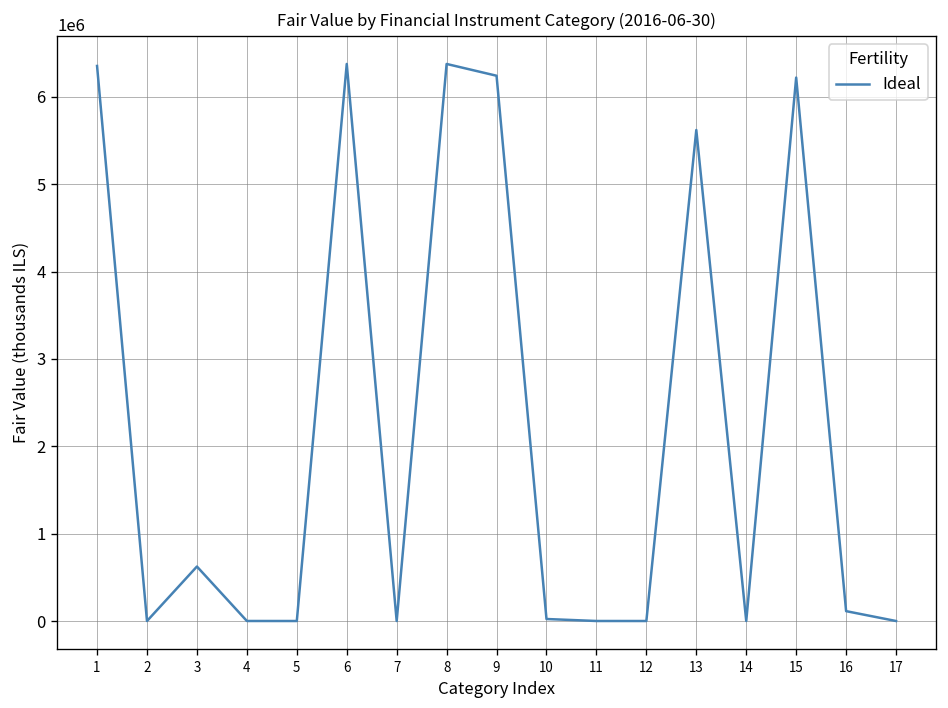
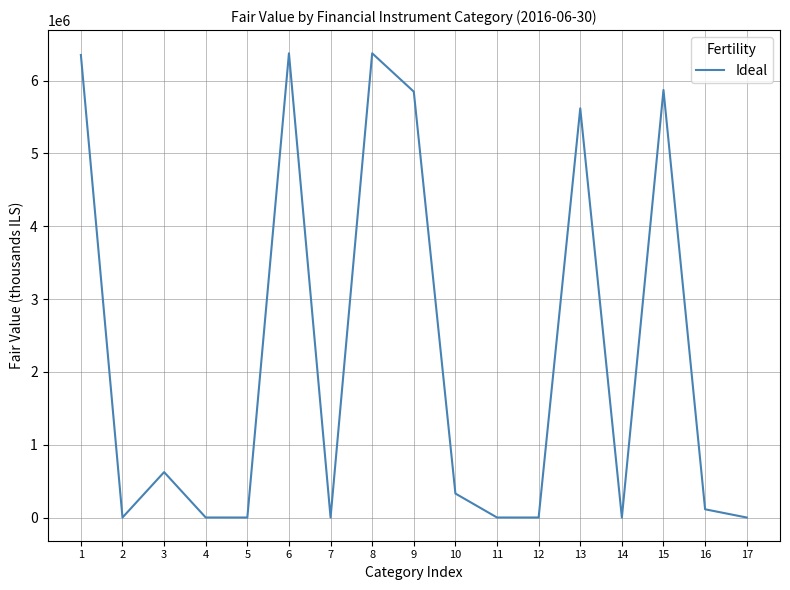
  {
    "1": 6400000,
    "2": 0,
    "3": 600000,
    "4": 0,
    "5": 0,
    "6": 6400000,
    "7": 0,
    "8": 6400000,
-   "9": 6200000,
-   "10": 0,
+   "9": 5800000,
+   "10": 300000,
    "11": 0,
    "12": 0,
    "13": 5600000,
    "14": 0,
-   "15": 6200000,
+   "15": 5900000,
    "16": 100000,
    "17": 0
  }
